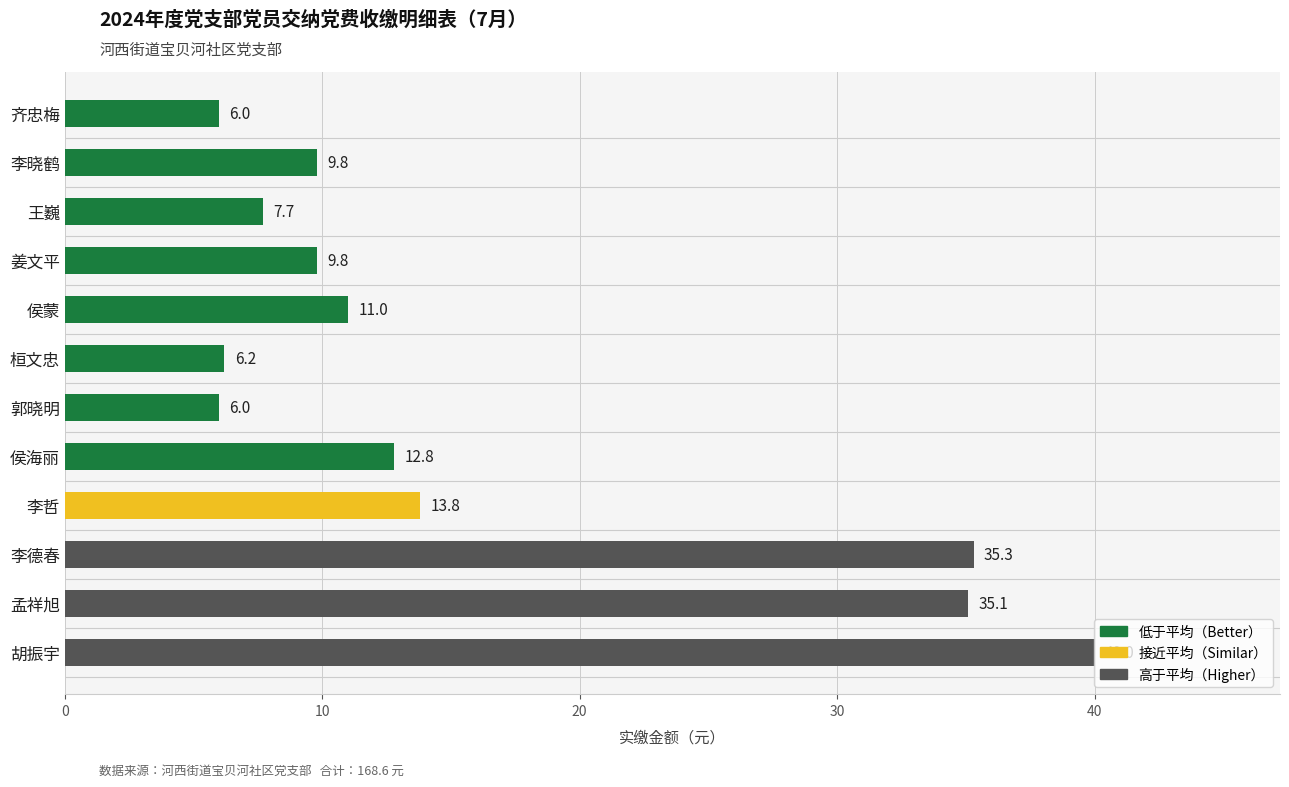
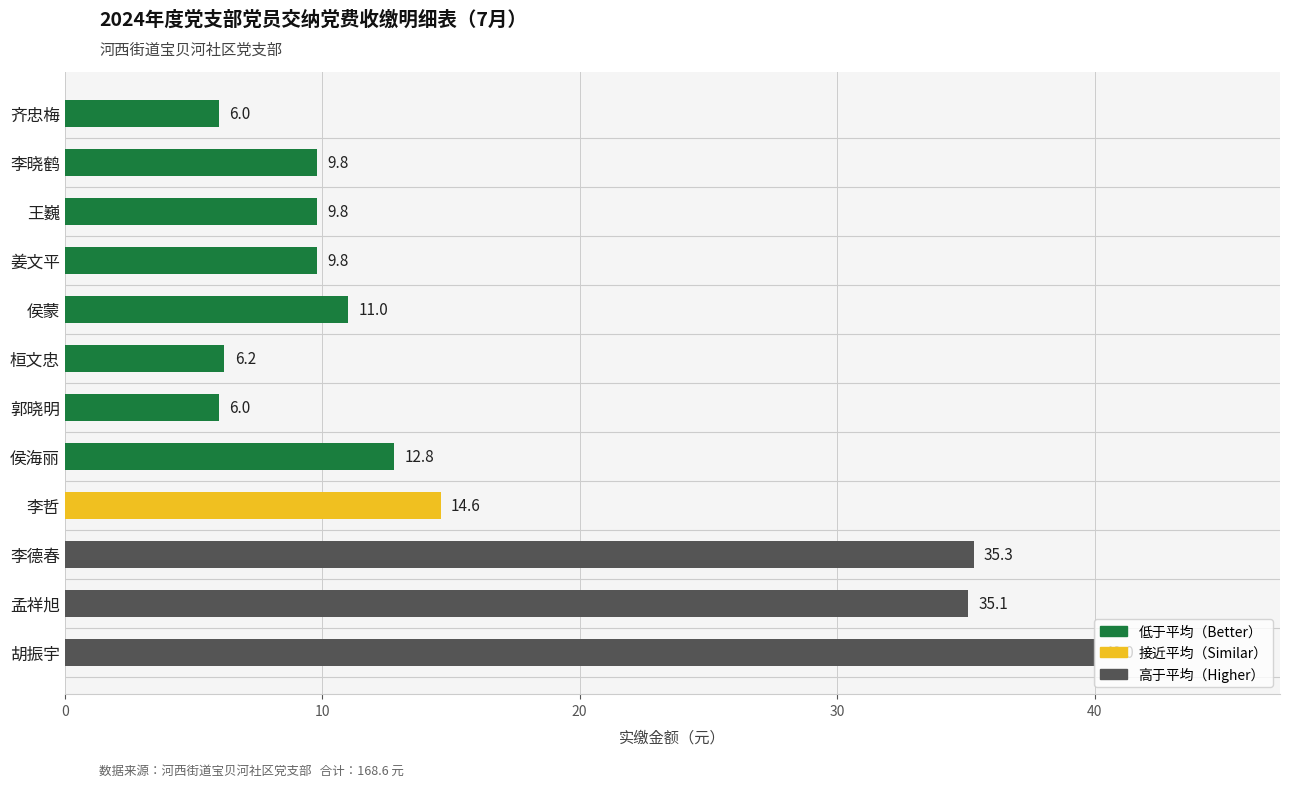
  {
    "齐忠梅": 6.0,
    "李晓鹤": 9.8,
-   "王巍": 7.7,
+   "王巍": 9.8,
    "姜文平": 9.8,
    "侯蒙": 11.0,
    "桓文忠": 6.2,
    "郭晓明": 6.0,
    "侯海丽": 12.8,
-   "李哲": 13.8,
+   "李哲": 14.6,
    "李德春": 35.3,
    "孟祥旭": 35.1
  }
